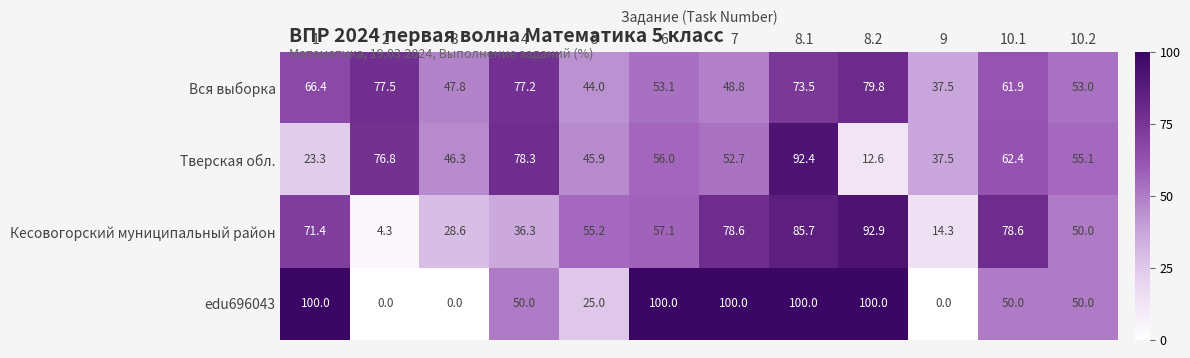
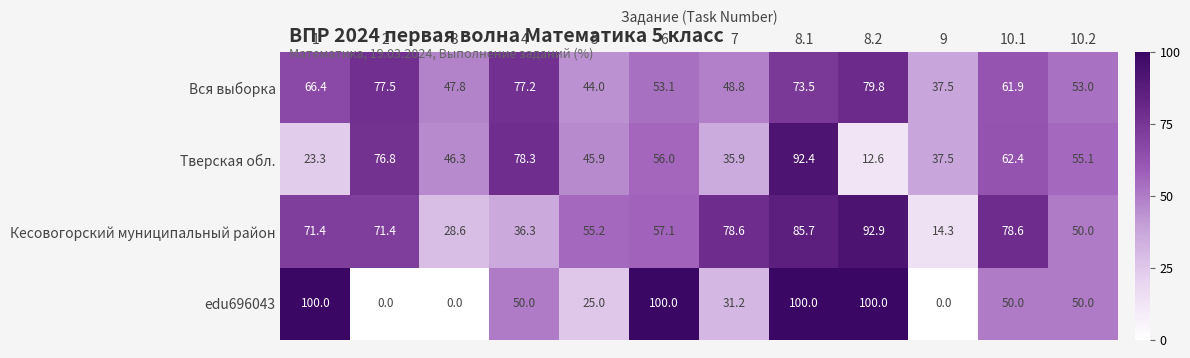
  {
    "Вся выборка": {
      "1": 66.4,
      "2": 77.5,
      "3": 47.8,
      "4": 77.2,
      "5": 44.0,
      "6": 53.1,
      "7": 48.8,
      "8.1": 73.5,
      "8.2": 79.8,
      "9": 37.5,
      "10.1": 61.9,
      "10.2": 53.0
    },
    "Тверская обл.": {
      "1": 23.3,
      "2": 76.8,
      "3": 46.3,
      "4": 78.3,
      "5": 45.9,
      "6": 56.0,
-     "7": 52.7,
+     "7": 35.9,
      "8.1": 92.4,
      "8.2": 12.6,
      "9": 37.5,
      "10.1": 62.4,
      "10.2": 55.1
    },
    "Кесовогорский муниципальный район": {
      "1": 71.4,
-     "2": 4.3,
+     "2": 71.4,
      "3": 28.6,
      "4": 36.3,
      "5": 55.2,
      "6": 57.1,
      "7": 78.6,
      "8.1": 85.7,
      "8.2": 92.9,
      "9": 14.3,
      "10.1": 78.6,
      "10.2": 50.0
    },
    "edu696043": {
      "1": 100.0,
      "2": 0.0,
      "3": 0.0,
      "4": 50.0,
      "5": 25.0,
      "6": 100.0,
-     "7": 100.0,
+     "7": 31.2,
      "8.1": 100.0,
      "8.2": 100.0,
      "9": 0.0,
      "10.1": 50.0,
      "10.2": 50.0
    }
  }
